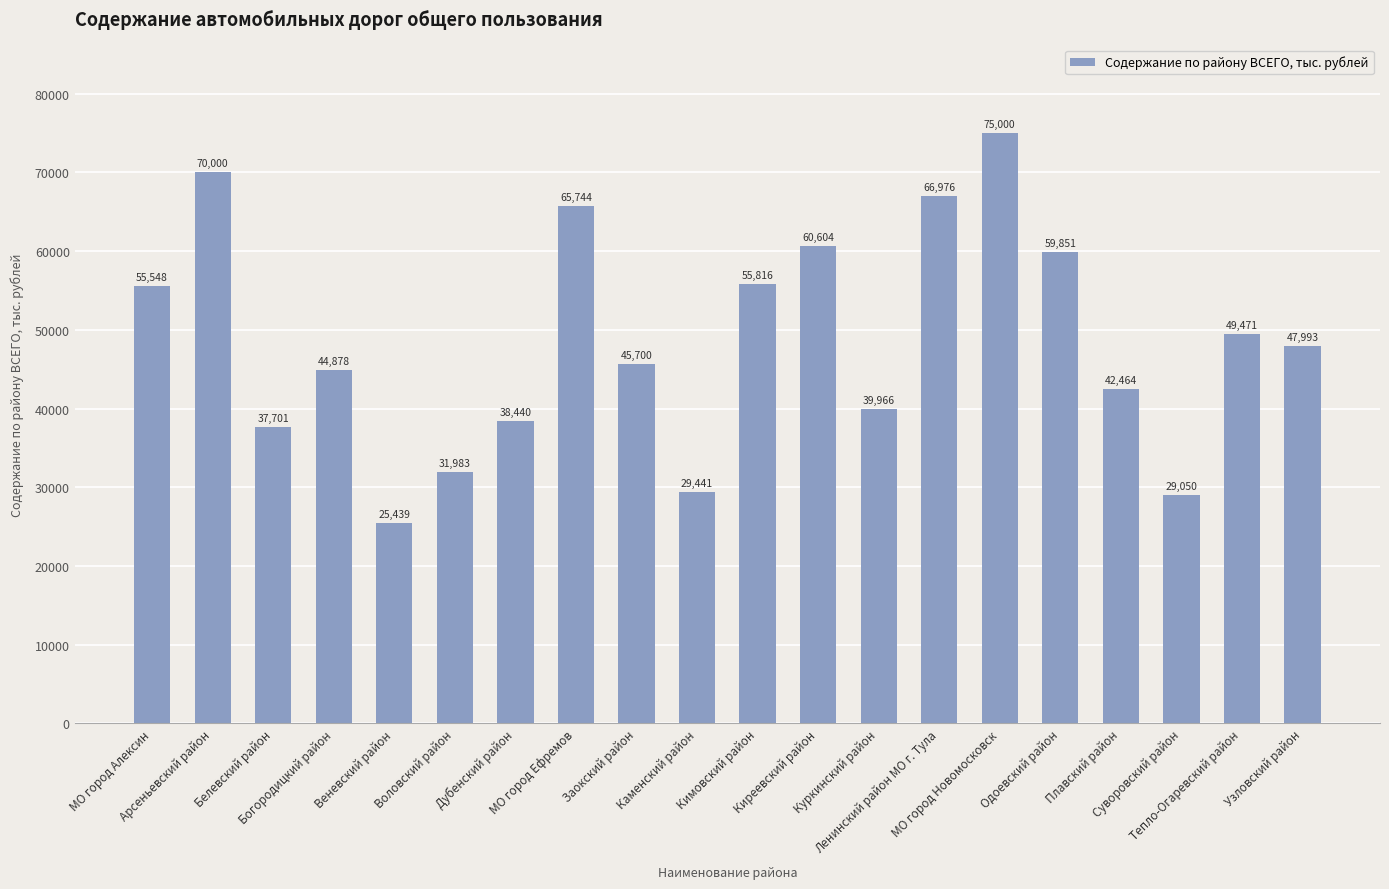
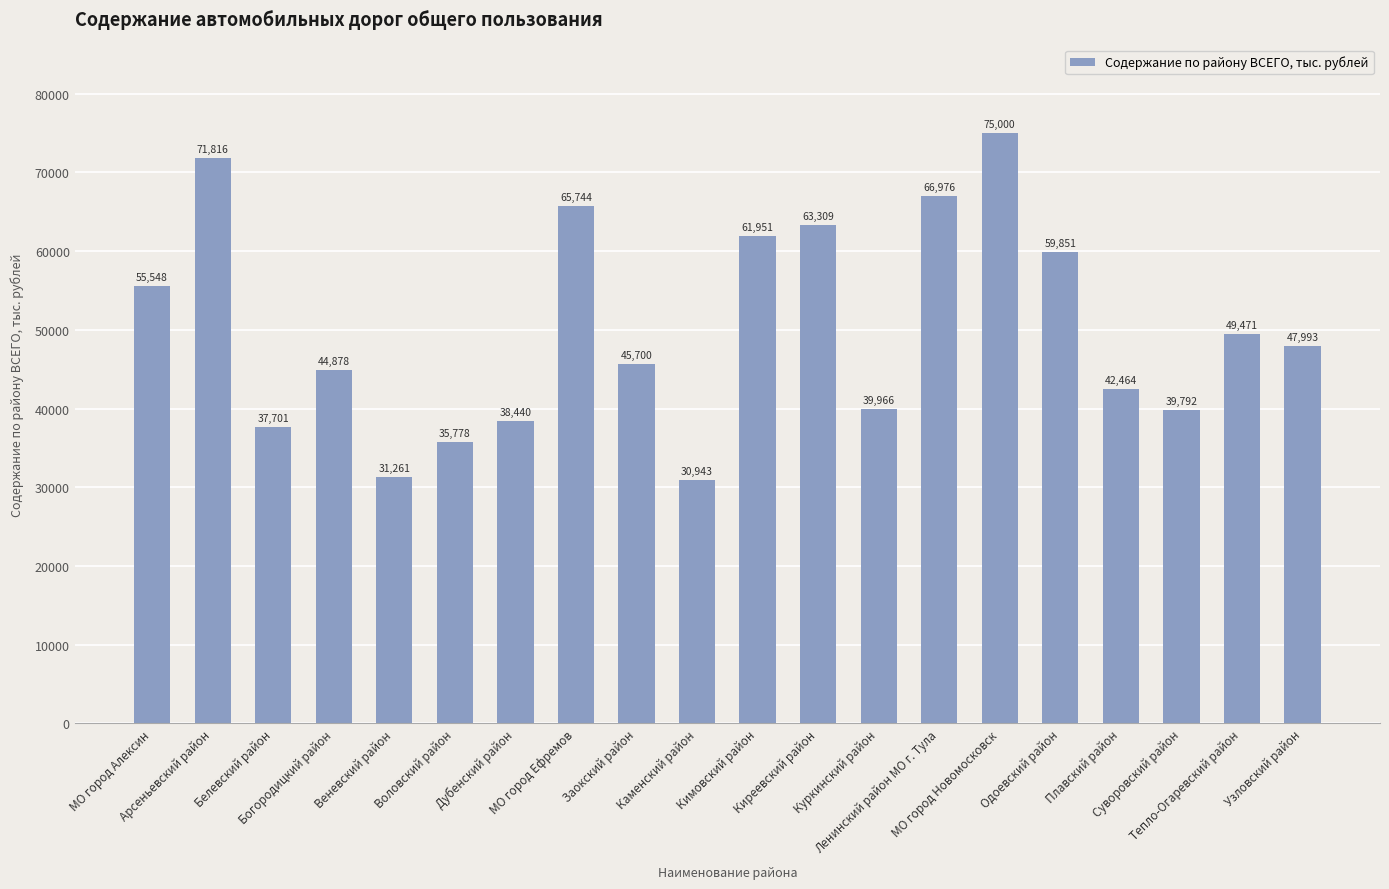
  {
    "МО город Алексин": "55,548",
-   "Арсеньевский район": "70,000",
+   "Арсеньевский район": "71,816",
    "Белевский район": "37,701",
    "Богородицкий район": "44,878",
-   "Веневский район": "25,439",
-   "Воловский район": "31,983",
+   "Веневский район": "31,261",
+   "Воловский район": "35,778",
    "Дубенский район": "38,440",
    "МО город Ефремов": "65,744",
    "Заокский район": "45,700",
-   "Каменский район": "29,441",
-   "Кимовский район": "55,816",
-   "Киреевский район": "60,604",
+   "Каменский район": "30,943",
+   "Кимовский район": "61,951",
+   "Киреевский район": "63,309",
    "Куркинский район": "39,966",
    "Ленинский район МО г. Тула": "66,976",
    "МО город Новомосковск": "75,000",
    "Одоевский район": "59,851",
    "Плавский район": "42,464",
-   "Суворовский район": "29,050",
+   "Суворовский район": "39,792",
    "Тепло-Огаревский район": "49,471",
    "Узловский район": "47,993"
  }
